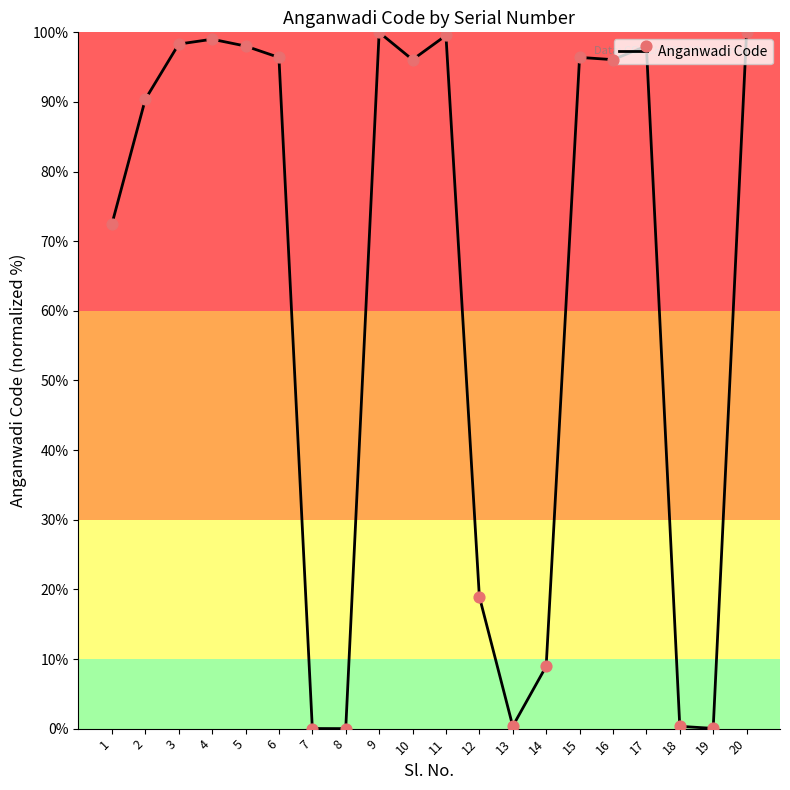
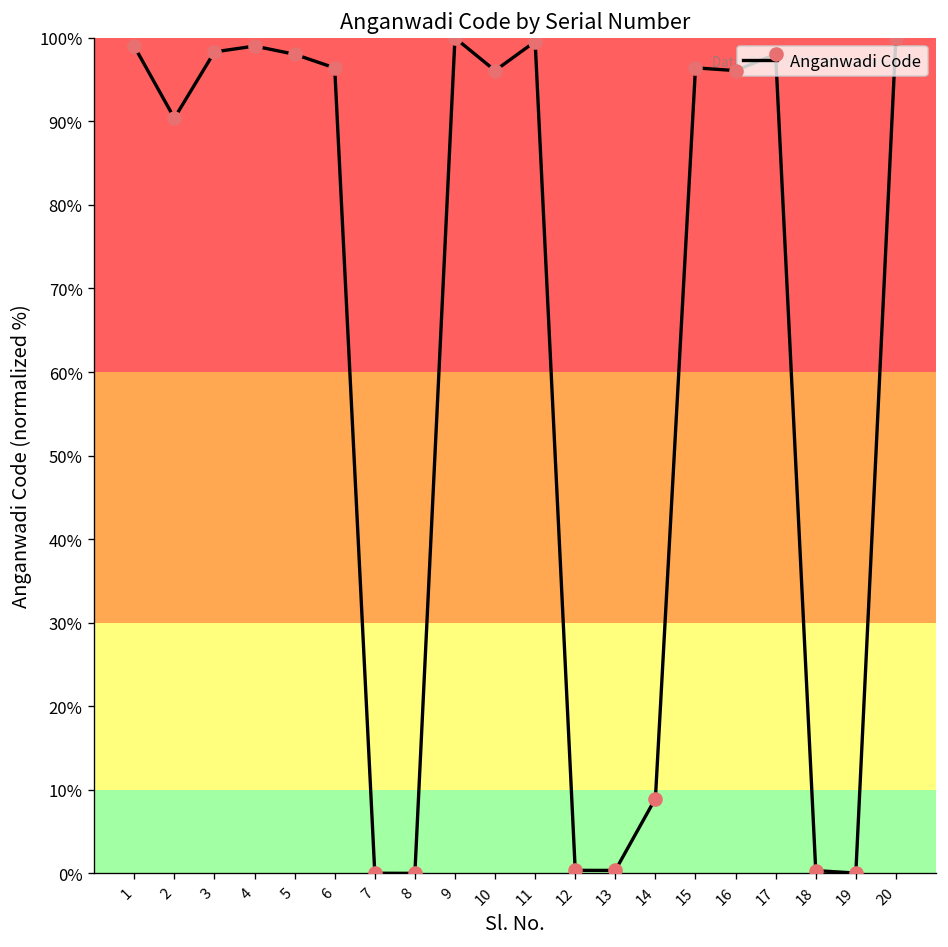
  {
-   "1": "72%",
+   "1": "99%",
    "2": "90%",
    "3": "98%",
    "4": "99%",
    "5": "98%",
    "6": "96%",
    "7": "0%",
    "8": "0%",
    "9": "100%",
    "10": "96%",
    "11": "100%",
-   "12": "19%",
+   "12": "0%",
    "13": "0%",
    "14": "9%",
    "15": "96%",
    "16": "96%",
    "18": "0%",
    "19": "0%",
    "20": "100%"
  }
